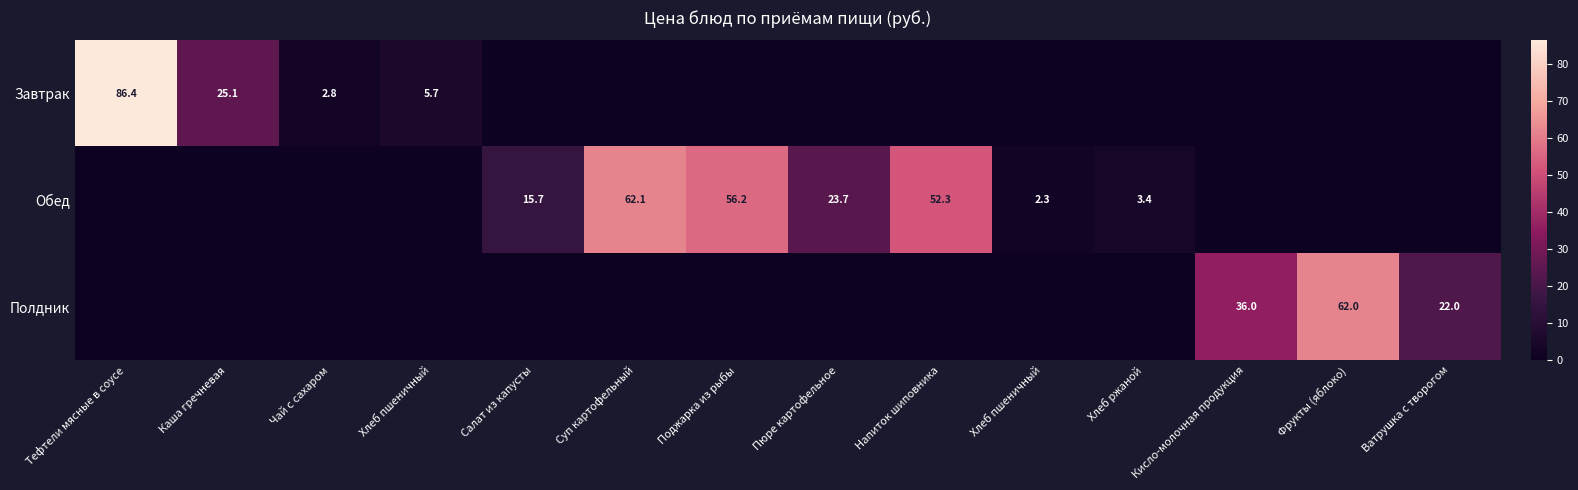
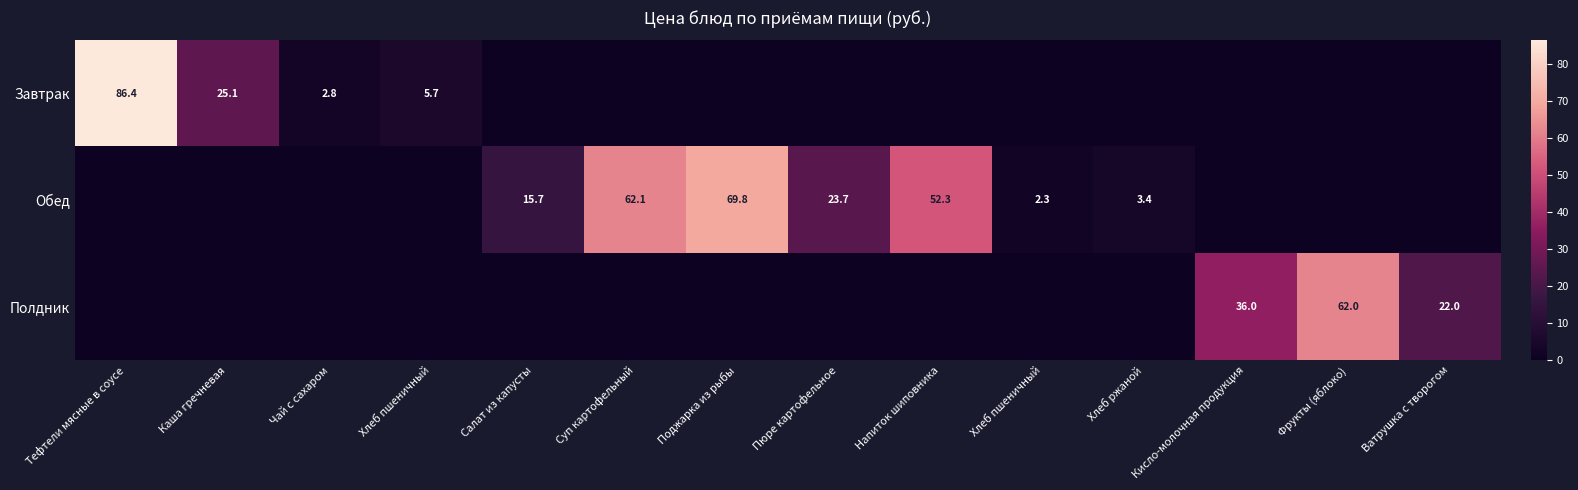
  {
    "Завтрак": {
      "Тефтели мясные в соусе": 86.4,
      "Каша гречневая": 25.1,
      "Чай с сахаром": 2.8
    },
    "Обед": {
      "Салат из капусты": 15.7,
      "Суп картофельный": 62.1,
-     "Поджарка из рыбы": 56.2,
+     "Поджарка из рыбы": 69.8,
      "Пюре картофельное": 23.7,
      "Напиток шиповника": 52.3,
      "Хлеб ржаной": 3.4
    },
    "Полдник": {
      "Кисло-молочная продукция": 36.0,
      "Фрукты (яблоко)": 62.0,
      "Ватрушка с творогом": 22.0
    }
  }
